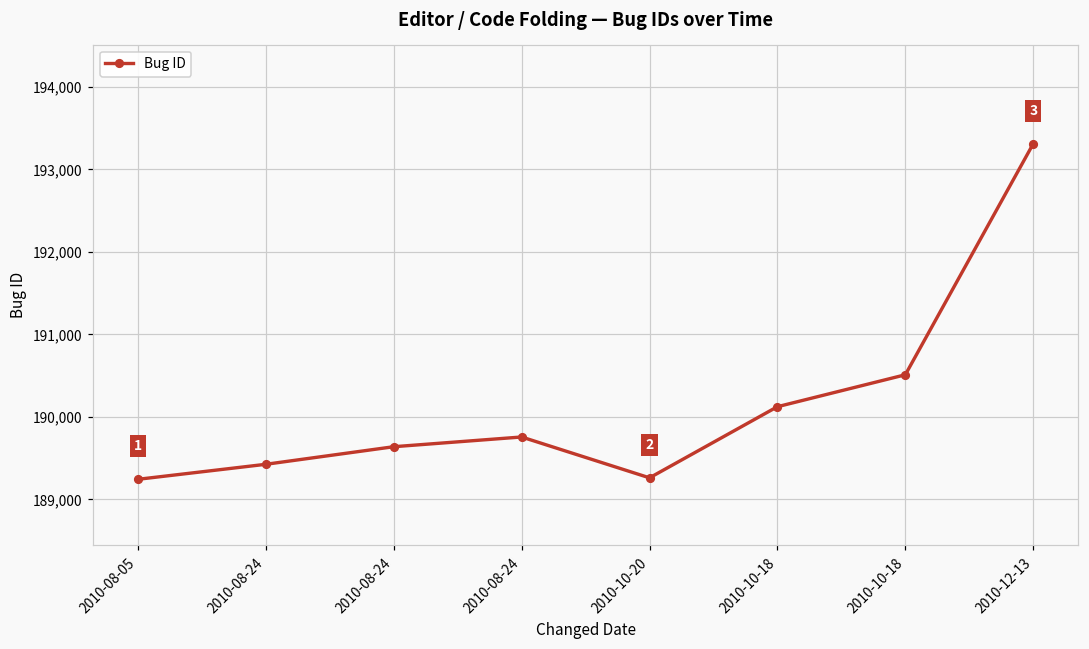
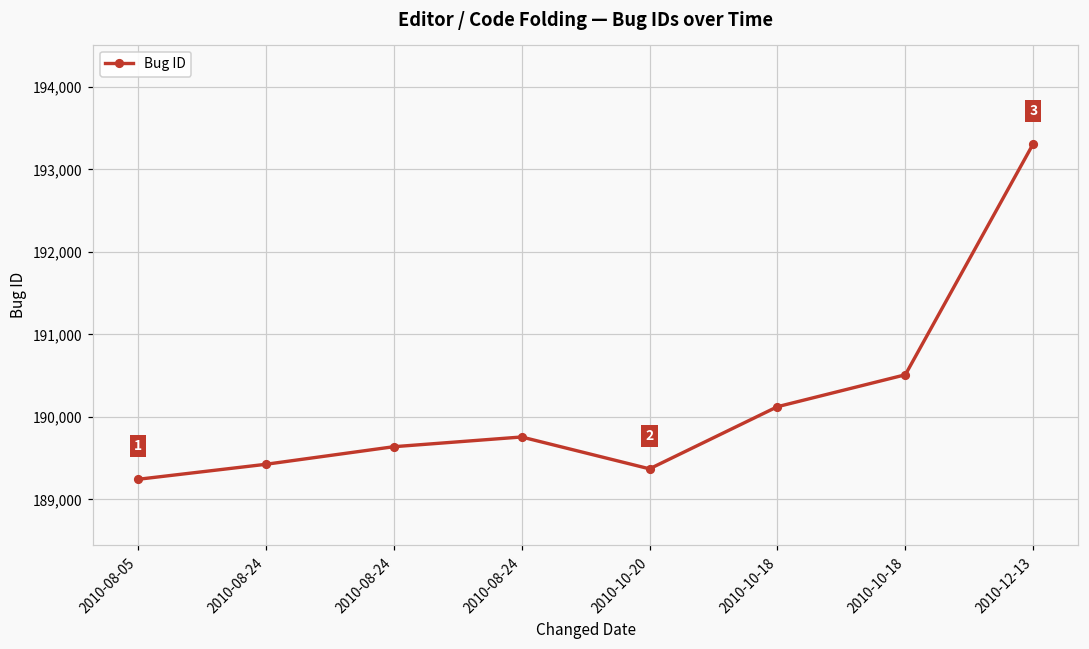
  {
-   "2010-10-20": "189,300"
+   "2010-10-20": "189,400"
  }
